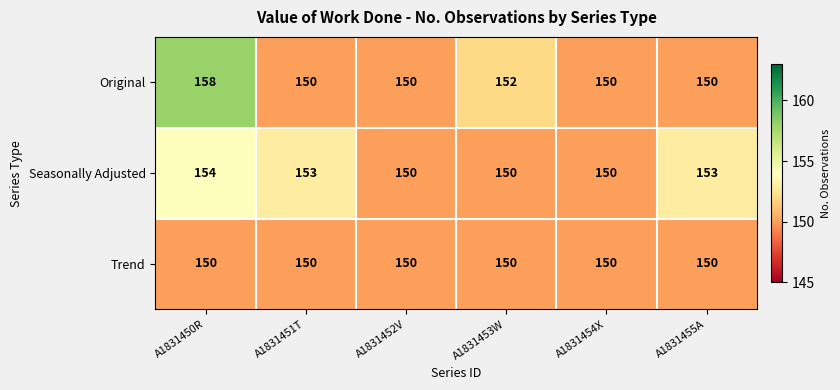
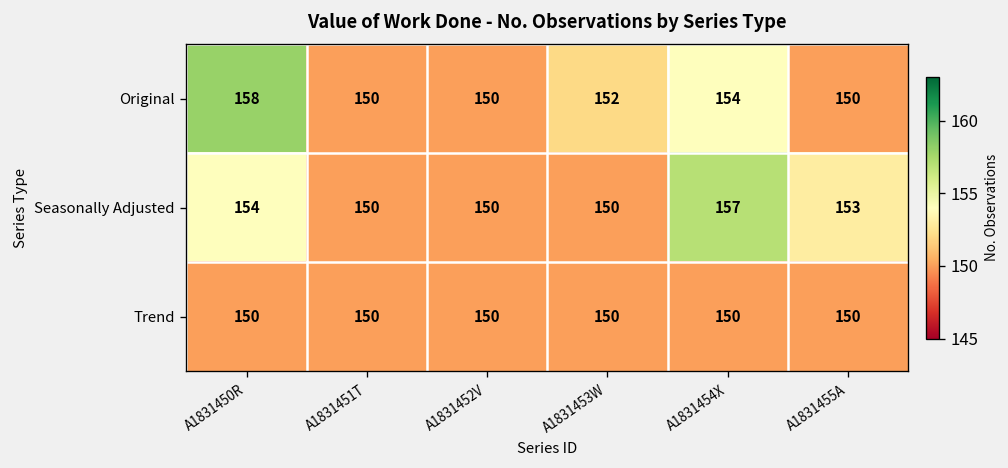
  {
    "Original": {
      "A1831450R": 158,
      "A1831451T": 150,
      "A1831452V": 150,
      "A1831453W": 152,
-     "A1831454X": 150,
+     "A1831454X": 154,
      "A1831455A": 150
    },
    "Seasonally Adjusted": {
      "A1831450R": 154,
-     "A1831451T": 153,
+     "A1831451T": 150,
      "A1831452V": 150,
      "A1831453W": 150,
-     "A1831454X": 150,
+     "A1831454X": 157,
      "A1831455A": 153
    },
    "Trend": {
      "A1831450R": 150,
      "A1831451T": 150,
      "A1831452V": 150,
      "A1831453W": 150,
      "A1831454X": 150,
      "A1831455A": 150
    }
  }
